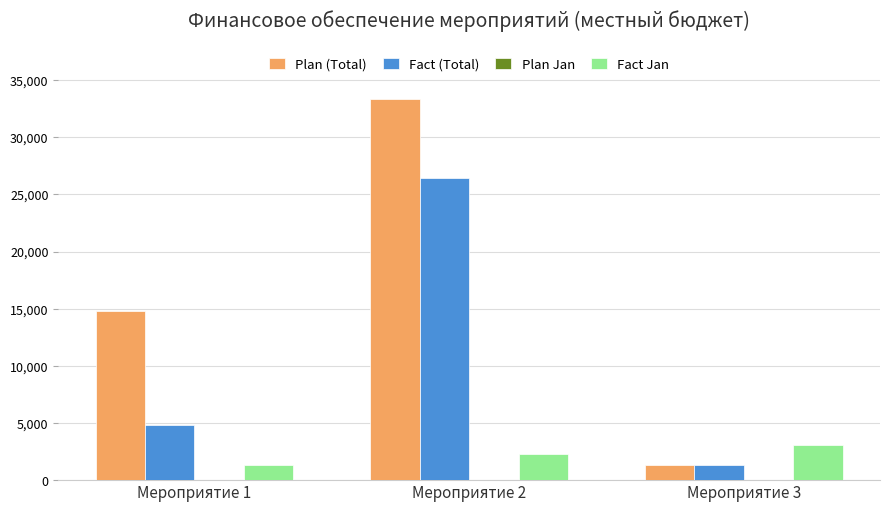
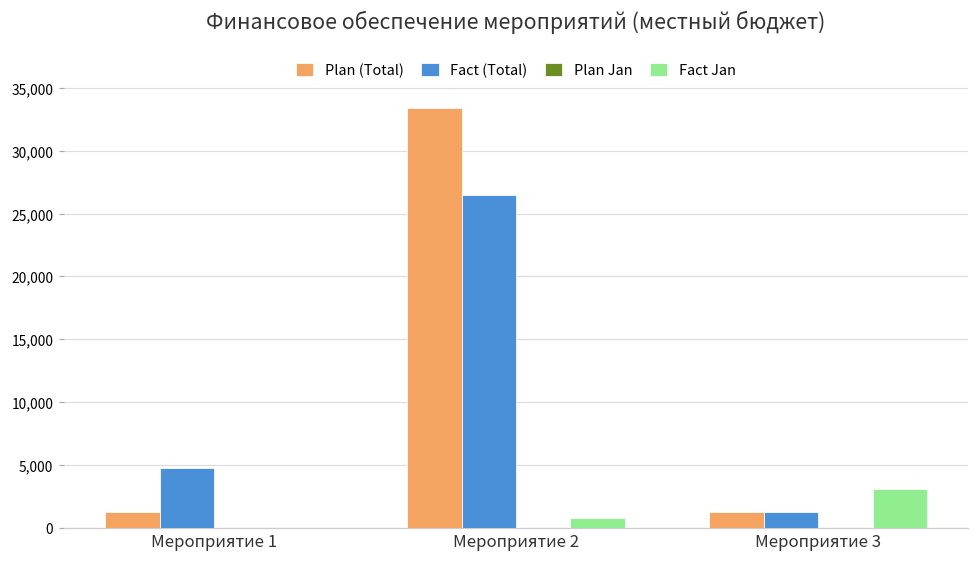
  {
    "Plan (Total)": {
-     "Мероприятие 1": "14,800",
+     "Мероприятие 1": "1,300",
      "Мероприятие 2": "33,400",
      "Мероприятие 3": "1,300"
    },
    "Fact (Total)": {
      "Мероприятие 1": "4,800",
      "Мероприятие 2": "26,400",
      "Мероприятие 3": "1,300"
    },
    "Plan Jan": {
      "Мероприятие 1": "0",
      "Мероприятие 2": "0",
      "Мероприятие 3": "0"
    },
    "Fact Jan": {
-     "Мероприятие 1": "1,300",
-     "Мероприятие 2": "2,300",
+     "Мероприятие 1": "0",
+     "Мероприятие 2": "800",
      "Мероприятие 3": "3,100"
    }
  }
